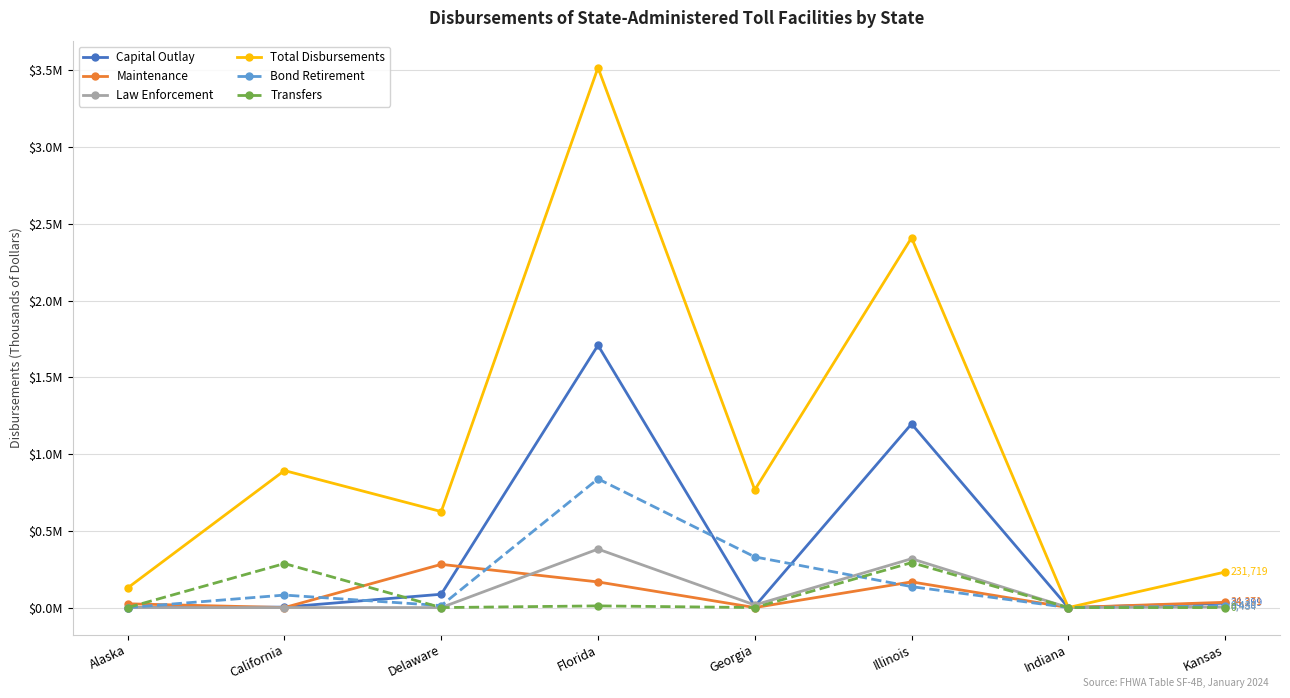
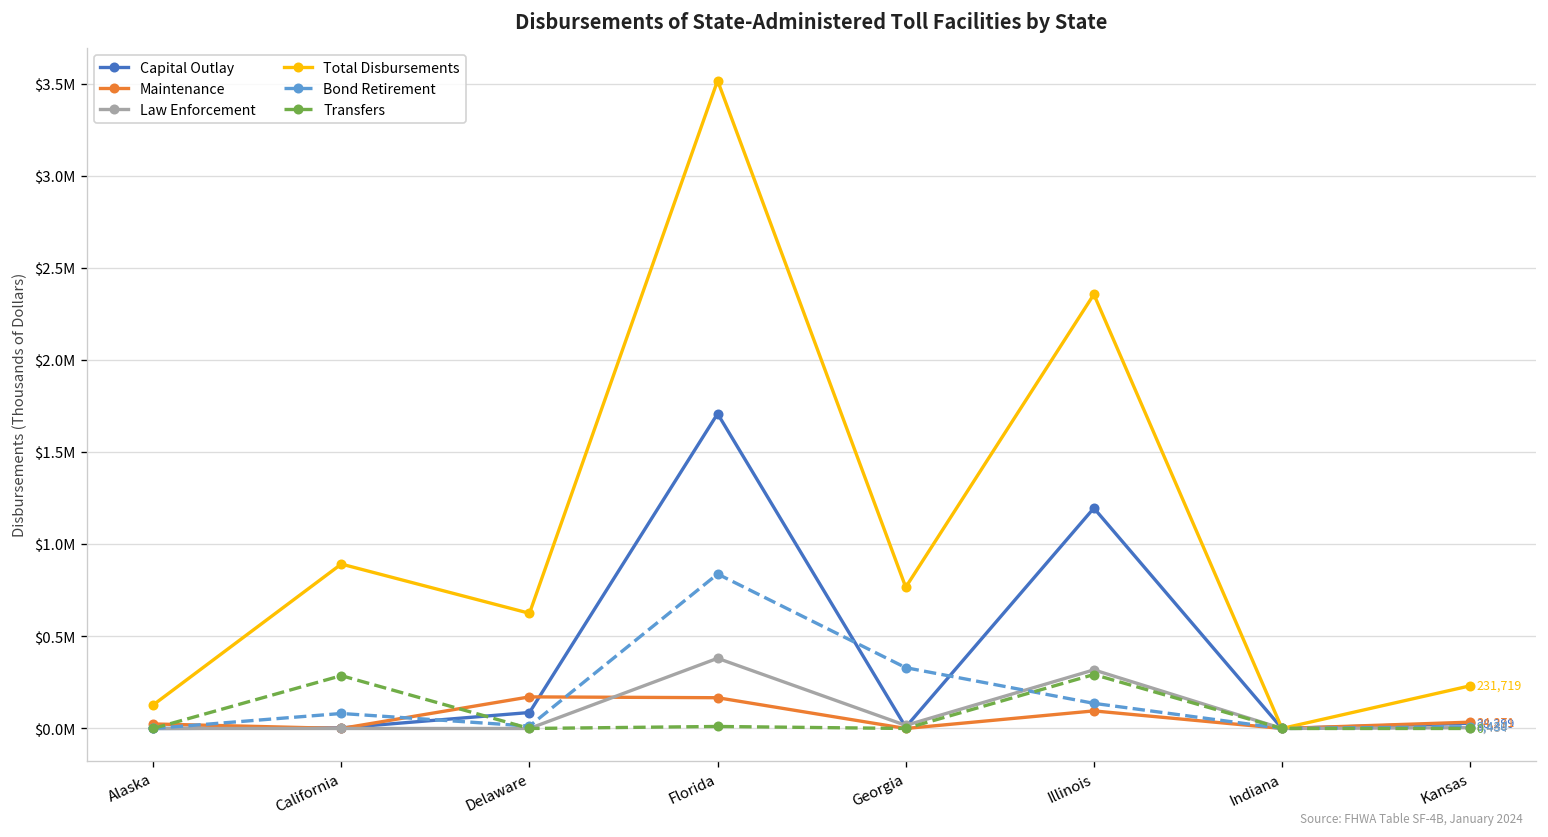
  {
    "Maintenance": {
      "Alaska": "$20000",
-     "Delaware": "$280000",
+     "Delaware": "$170000",
      "Florida": "$170000",
-     "Illinois": "$170000"
+     "Illinois": "$100000"
    },
    "Law Enforcement": {
      "Florida": "$380000",
      "Illinois": "$320000"
    },
    "Total Disbursements": {
      "Alaska": "$130000",
      "California": "$890000",
      "Delaware": "$630000",
      "Florida": "$3520000",
      "Georgia": "$770000",
-     "Illinois": "$2410000"
+     "Illinois": "$2360000"
    },
    "Transfers": {
      "California": "$290000",
      "Florida": "$10000",
      "Illinois": "$290000"
    }
  }
